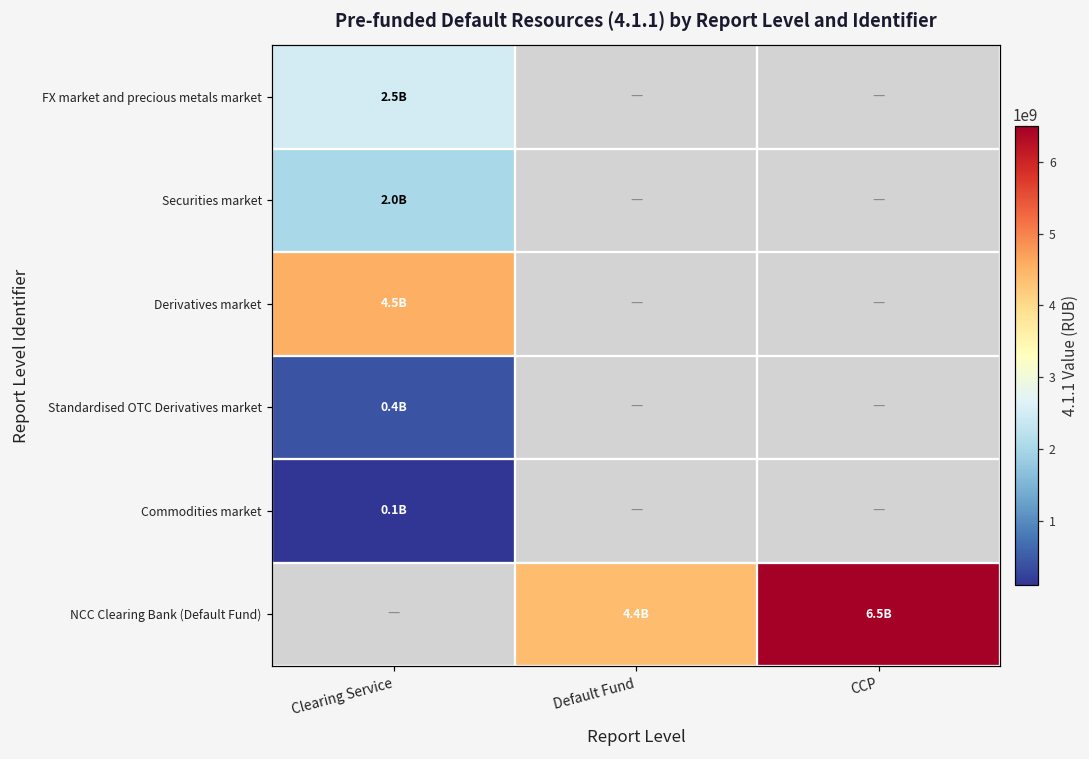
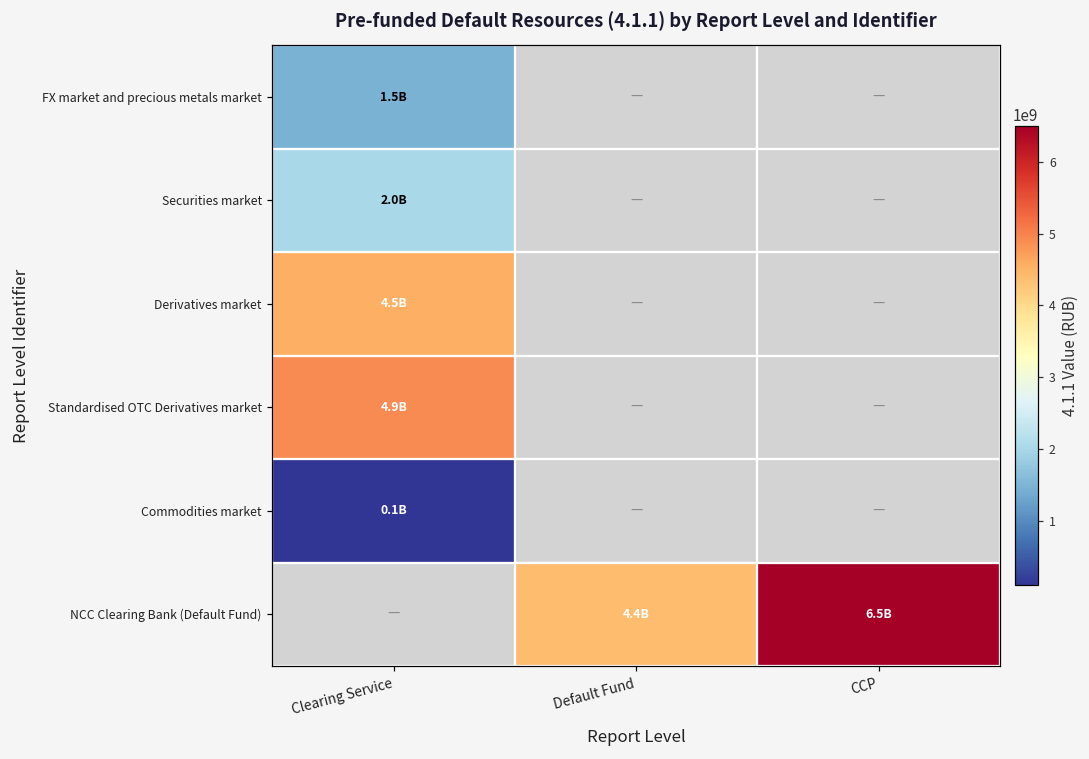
  {
    "FX market and precious metals market": {
-     "Clearing Service": "2.5B"
+     "Clearing Service": "1.5B"
    },
    "Securities market": {
      "Clearing Service": "2.0B"
    },
    "Derivatives market": {
      "Clearing Service": "4.5B"
    },
    "Standardised OTC Derivatives market": {
-     "Clearing Service": "0.4B"
+     "Clearing Service": "4.9B"
    },
    "Commodities market": {
      "Clearing Service": "0.1B"
    },
    "NCC Clearing Bank (Default Fund)": {
      "Default Fund": "4.4B",
      "CCP": "6.5B"
    }
  }
